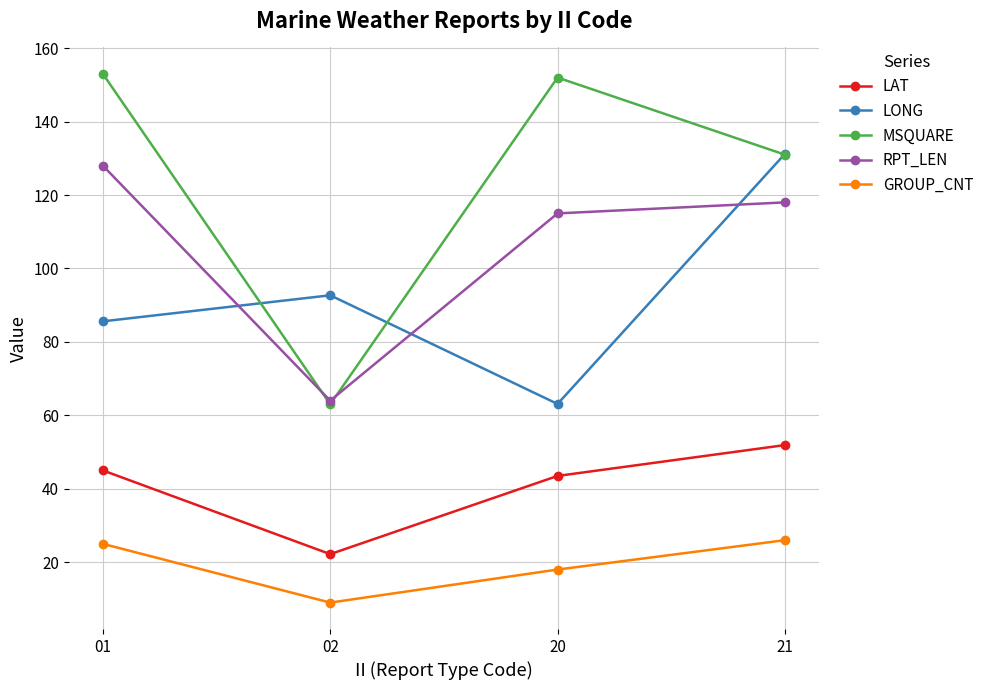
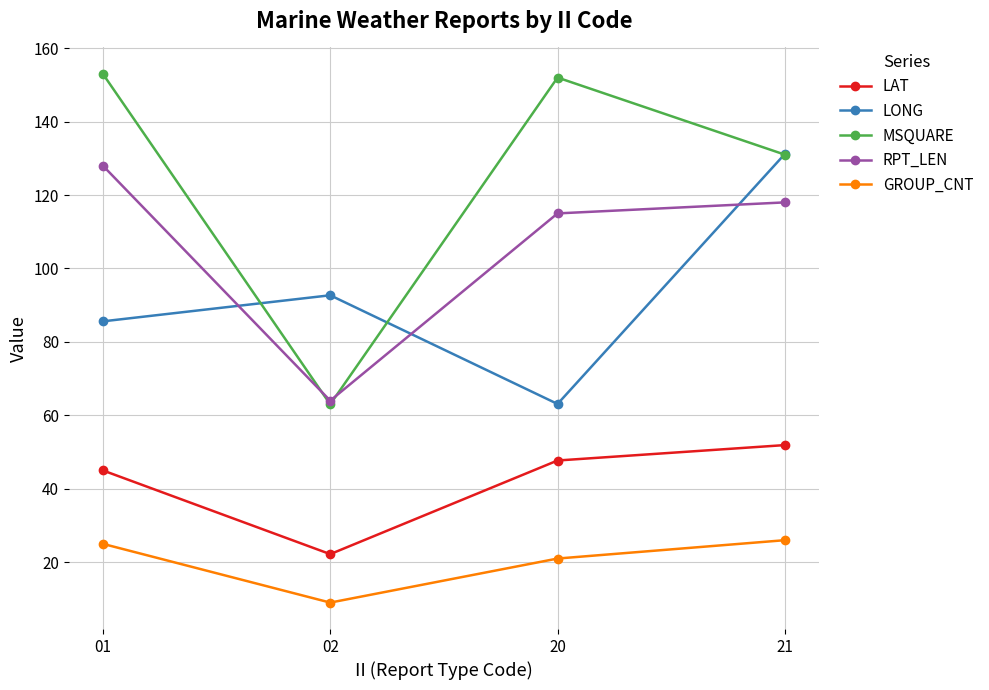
  {
    "LAT": {
      "01": 45,
      "02": 22,
-     "20": 44,
+     "20": 48,
      "21": 52
    },
    "LONG": {
      "01": 86,
      "02": 93,
      "20": 63
    },
    "MSQUARE": {
      "01": 153,
      "02": 63,
      "20": 152
    },
    "RPT_LEN": {
      "01": 128,
      "02": 64,
      "20": 115,
      "21": 118
    },
    "GROUP_CNT": {
      "01": 25,
      "02": 9,
-     "20": 18,
+     "20": 21,
      "21": 26
    }
  }
